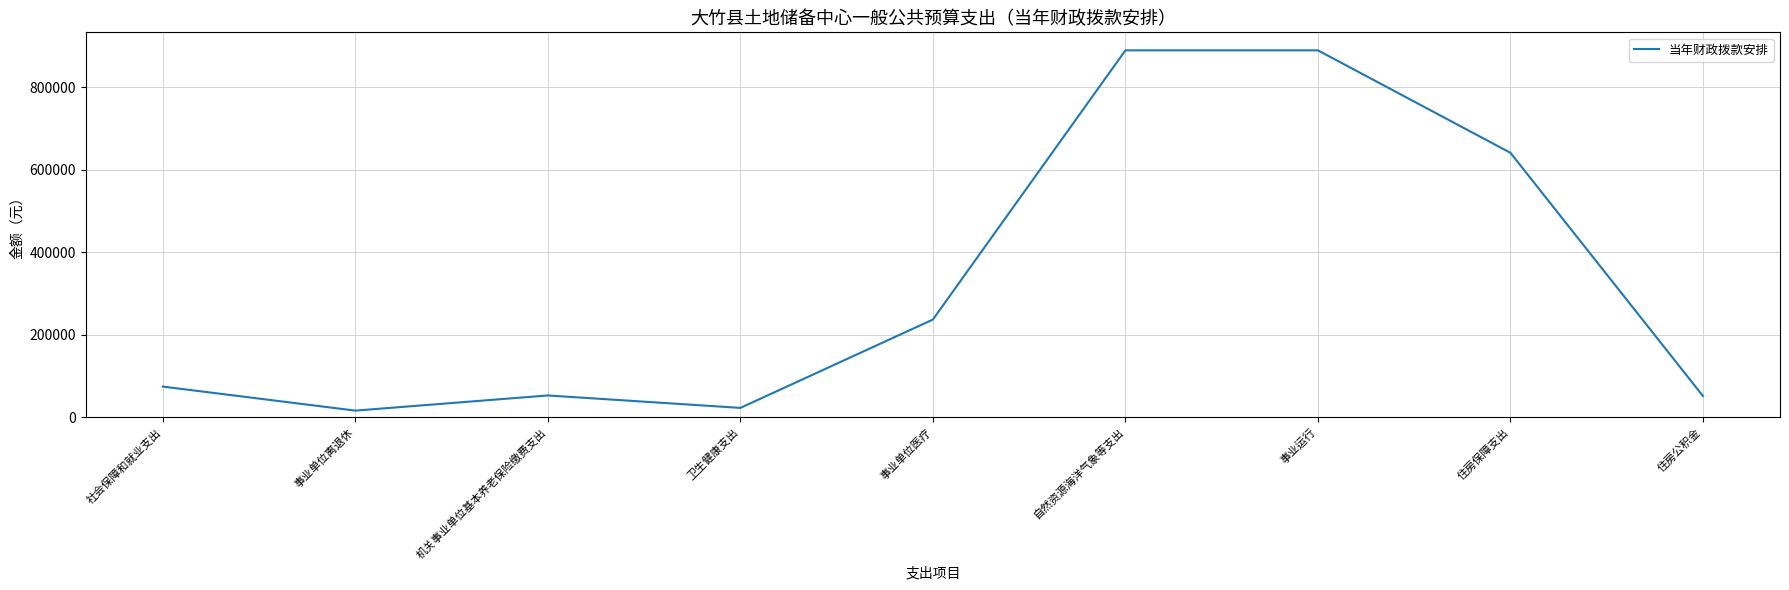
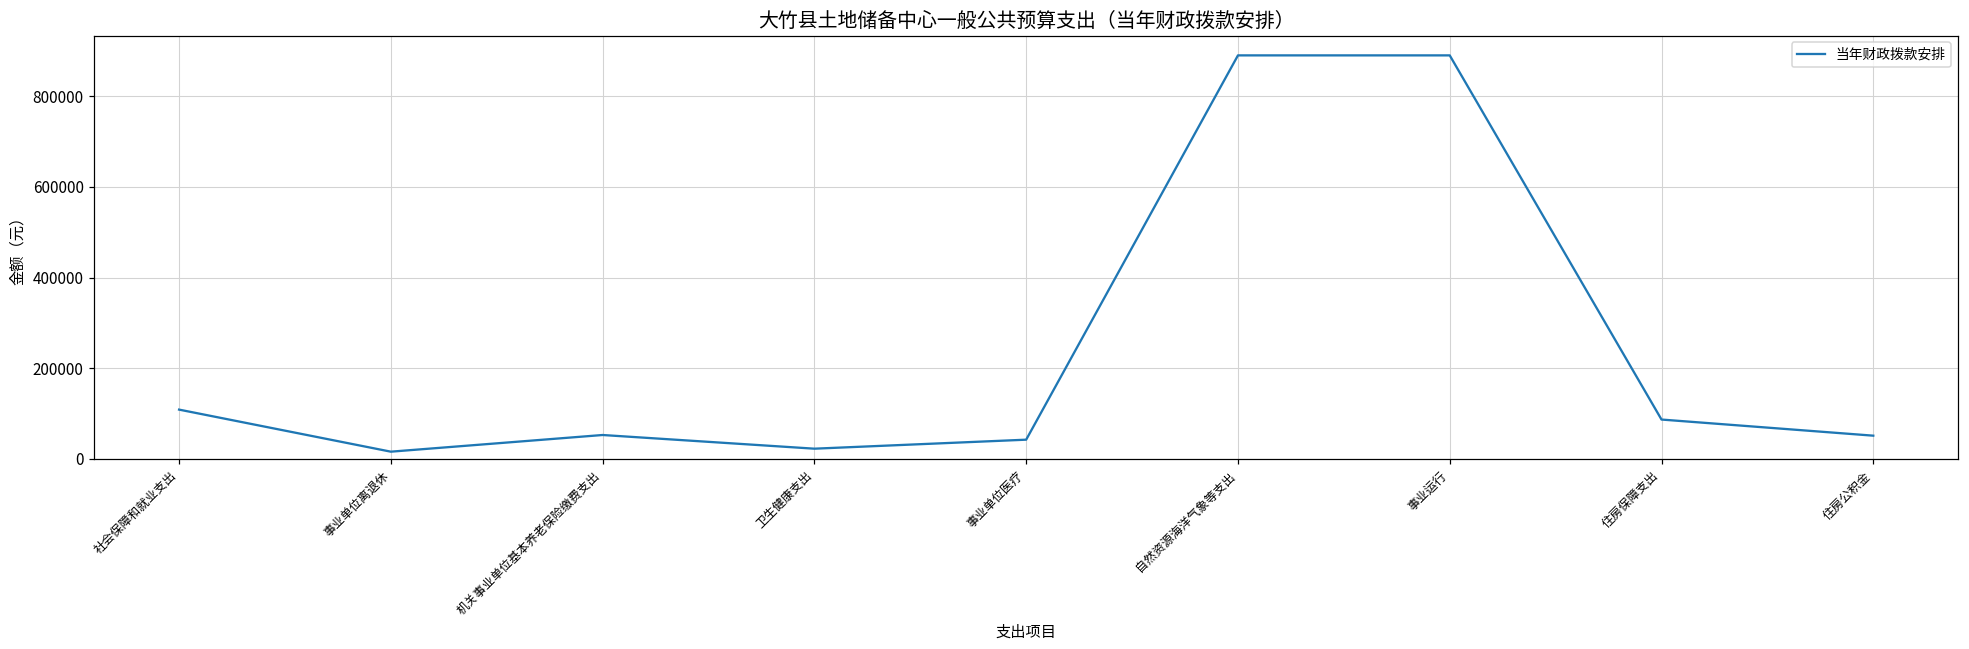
  {
-   "社会保障和就业支出": 70000,
+   "社会保障和就业支出": 110000,
    "事业单位离退休": 20000,
    "机关事业单位基本养老保险缴费支出": 50000,
    "卫生健康支出": 20000,
-   "事业单位医疗": 240000,
+   "事业单位医疗": 40000,
    "自然资源海洋气象等支出": 890000,
    "事业运行": 890000,
-   "住房保障支出": 640000,
+   "住房保障支出": 90000,
    "住房公积金": 50000
  }
